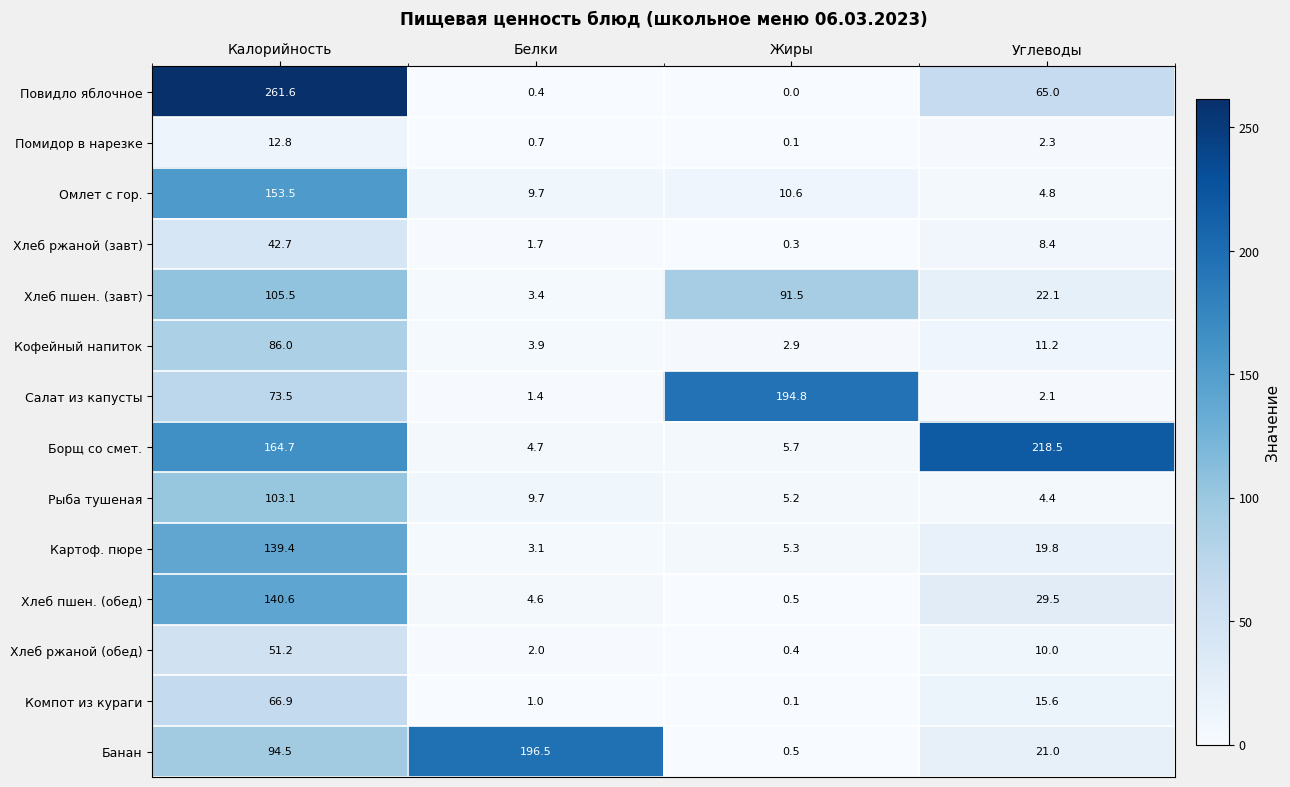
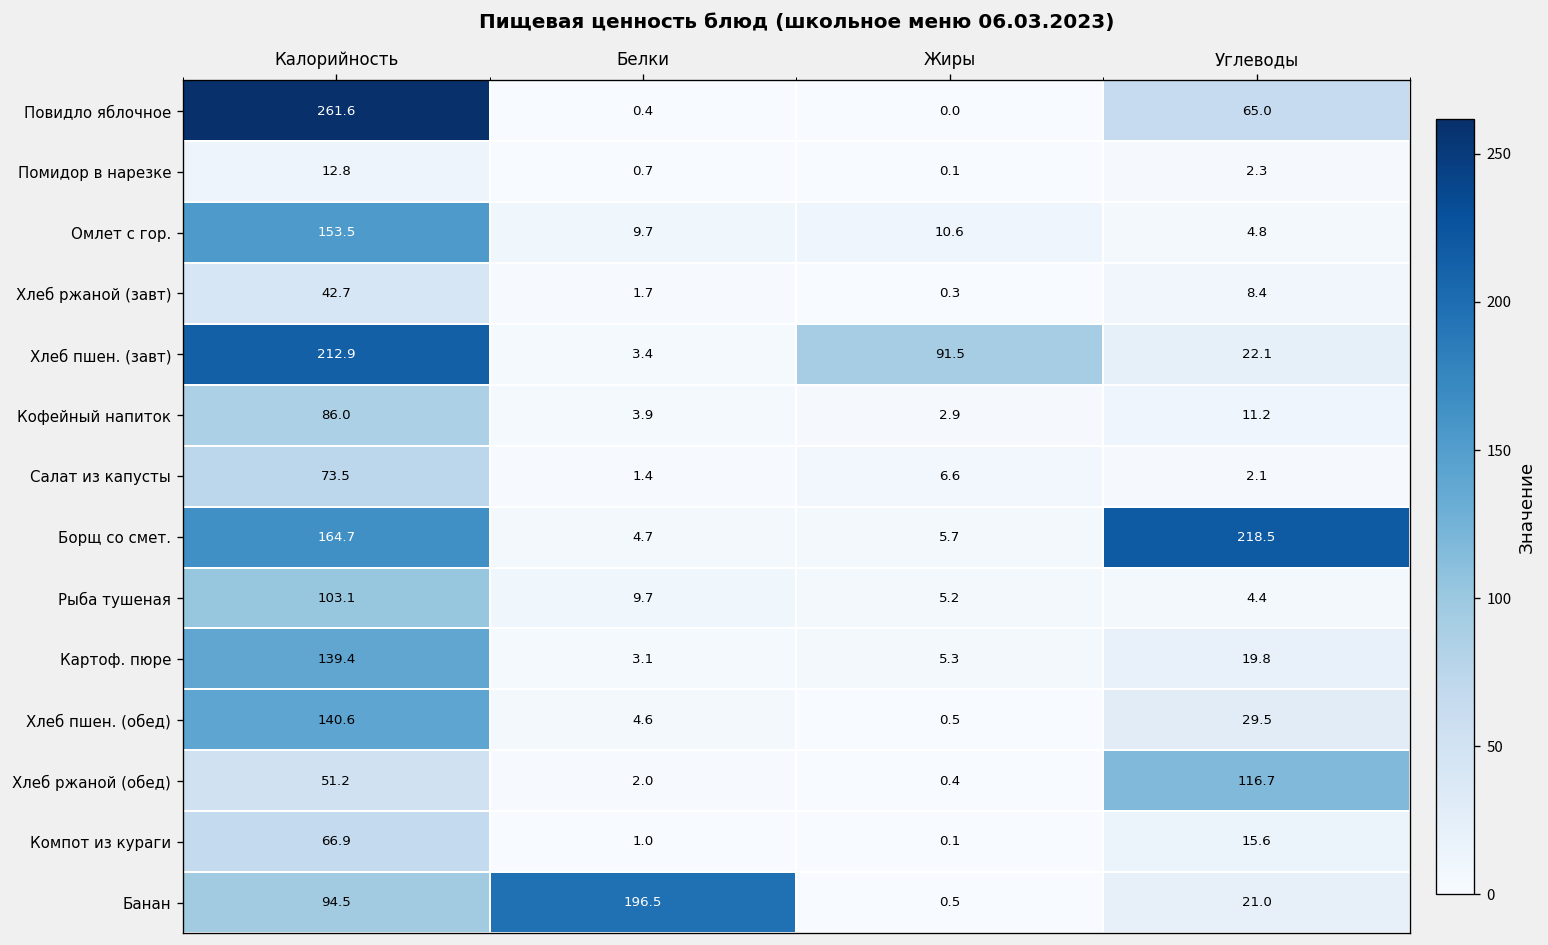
  {
    "Повидло яблочное": {
      "Калорийность": 261.6,
      "Белки": 0.4,
      "Жиры": 0.0,
      "Углеводы": 65.0
    },
    "Помидор в нарезке": {
      "Калорийность": 12.8,
      "Белки": 0.7,
      "Жиры": 0.1,
      "Углеводы": 2.3
    },
    "Омлет с гор.": {
      "Калорийность": 153.5,
      "Белки": 9.7,
      "Жиры": 10.6,
      "Углеводы": 4.8
    },
    "Хлеб ржаной (завт)": {
      "Калорийность": 42.7,
      "Белки": 1.7,
      "Жиры": 0.3,
      "Углеводы": 8.4
    },
    "Хлеб пшен. (завт)": {
-     "Калорийность": 105.5,
+     "Калорийность": 212.9,
      "Белки": 3.4,
      "Жиры": 91.5,
      "Углеводы": 22.1
    },
    "Кофейный напиток": {
      "Калорийность": 86.0,
      "Белки": 3.9,
      "Жиры": 2.9,
      "Углеводы": 11.2
    },
    "Салат из капусты": {
      "Калорийность": 73.5,
      "Белки": 1.4,
-     "Жиры": 194.8,
+     "Жиры": 6.6,
      "Углеводы": 2.1
    },
    "Борщ со смет.": {
      "Калорийность": 164.7,
      "Белки": 4.7,
      "Жиры": 5.7,
      "Углеводы": 218.5
    },
    "Рыба тушеная": {
      "Калорийность": 103.1,
      "Белки": 9.7,
      "Жиры": 5.2,
      "Углеводы": 4.4
    },
    "Картоф. пюре": {
      "Калорийность": 139.4,
      "Белки": 3.1,
      "Жиры": 5.3,
      "Углеводы": 19.8
    },
    "Хлеб пшен. (обед)": {
      "Калорийность": 140.6,
      "Белки": 4.6,
      "Жиры": 0.5,
      "Углеводы": 29.5
    },
    "Хлеб ржаной (обед)": {
      "Калорийность": 51.2,
      "Белки": 2.0,
      "Жиры": 0.4,
-     "Углеводы": 10.0
+     "Углеводы": 116.7
    },
    "Компот из кураги": {
      "Калорийность": 66.9,
      "Белки": 1.0,
      "Жиры": 0.1,
      "Углеводы": 15.6
    },
    "Банан": {
      "Калорийность": 94.5,
      "Белки": 196.5,
      "Жиры": 0.5,
      "Углеводы": 21.0
    }
  }
